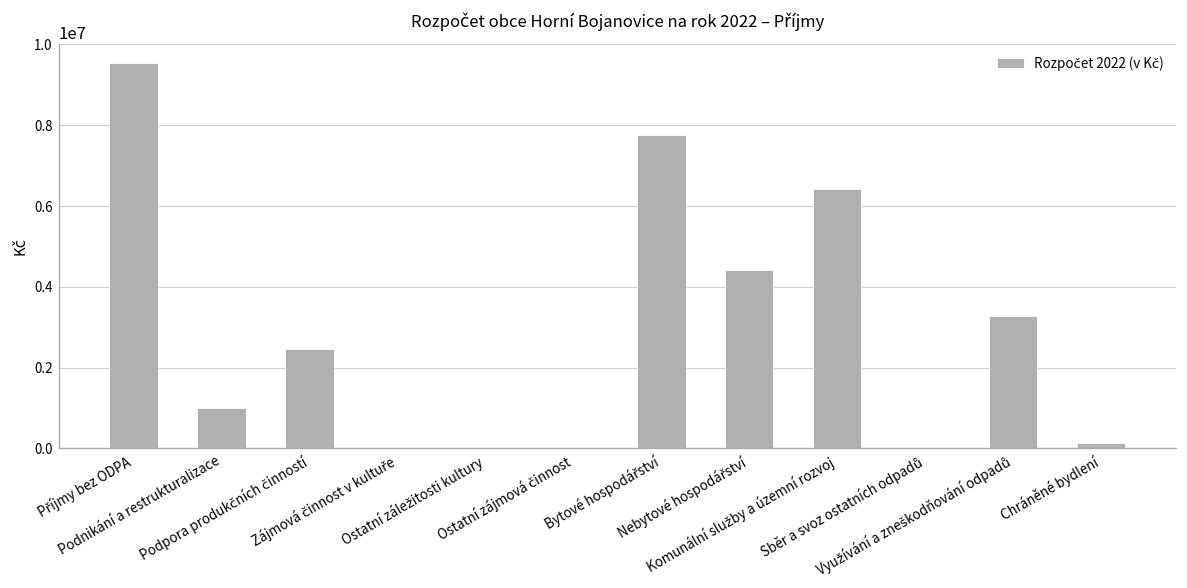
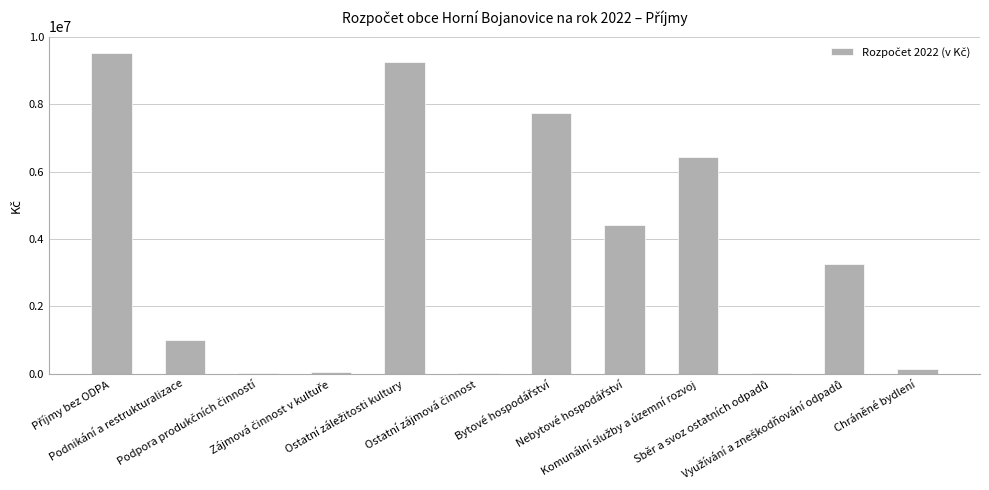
  {
    "Příjmy bez ODPA": 9500000,
    "Podnikání a restrukturalizace": 1000000,
-   "Podpora produkčních činností": 2500000,
-   "Ostatní záležitosti kultury": 0,
+   "Podpora produkčních činností": 0,
+   "Ostatní záležitosti kultury": 9300000,
    "Bytové hospodářství": 7700000,
    "Nebytové hospodářství": 4400000,
    "Komunální služby a územní rozvoj": 6400000,
    "Využívání a zneškodňování odpadů": 3300000,
    "Chráněné bydlení": 100000
  }
